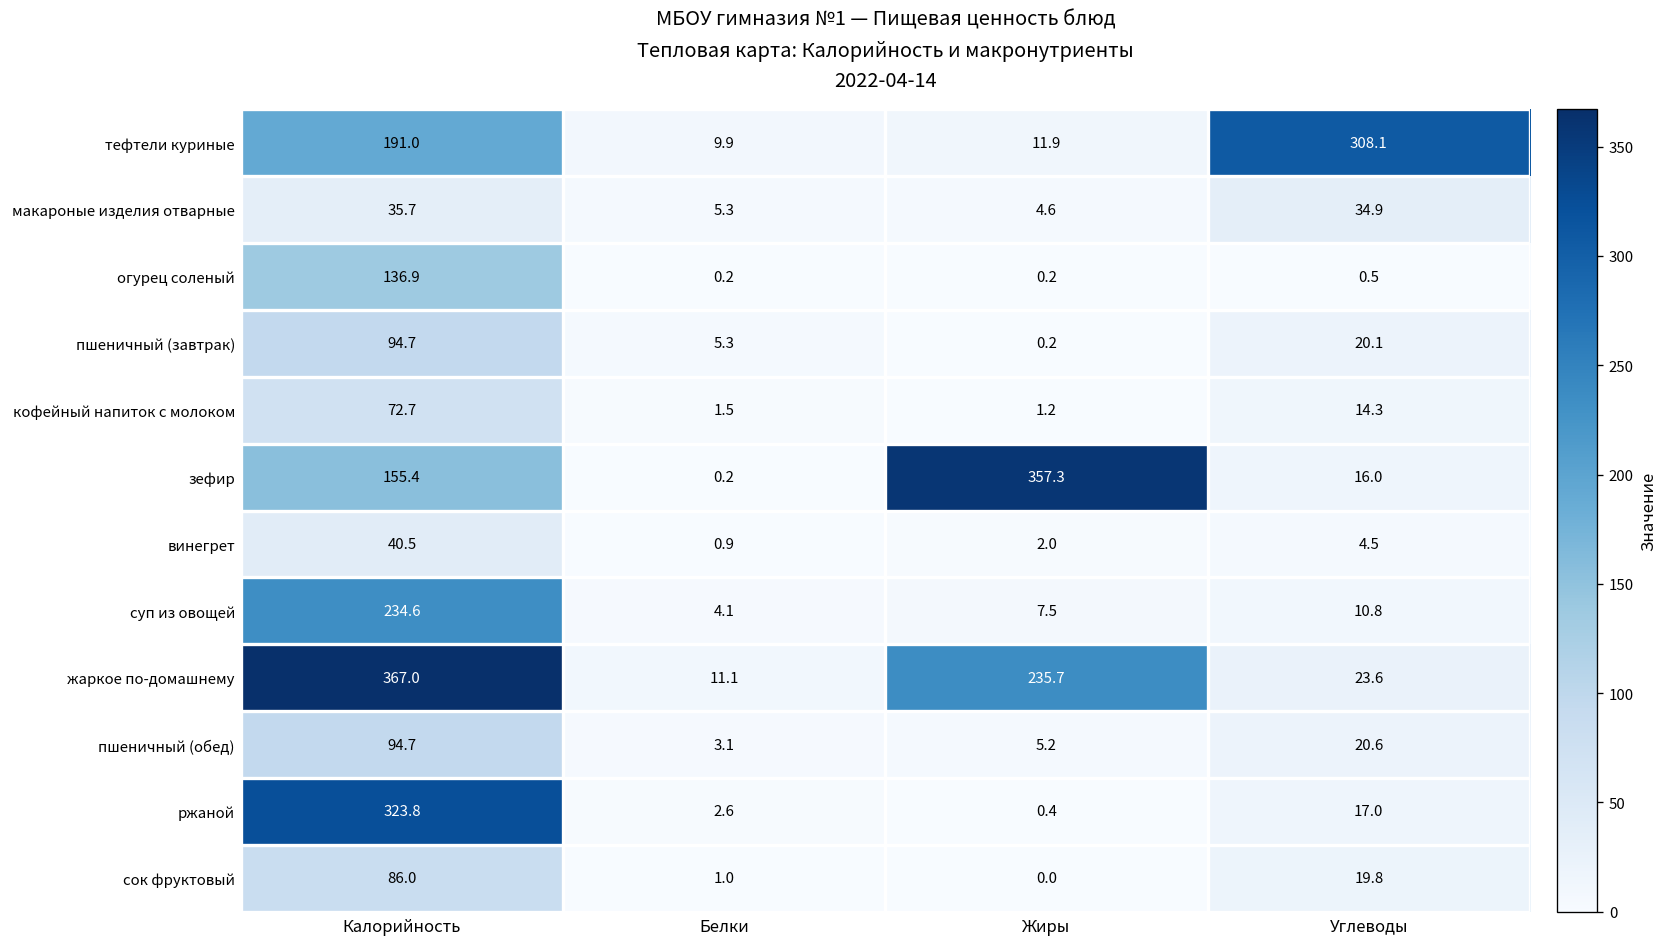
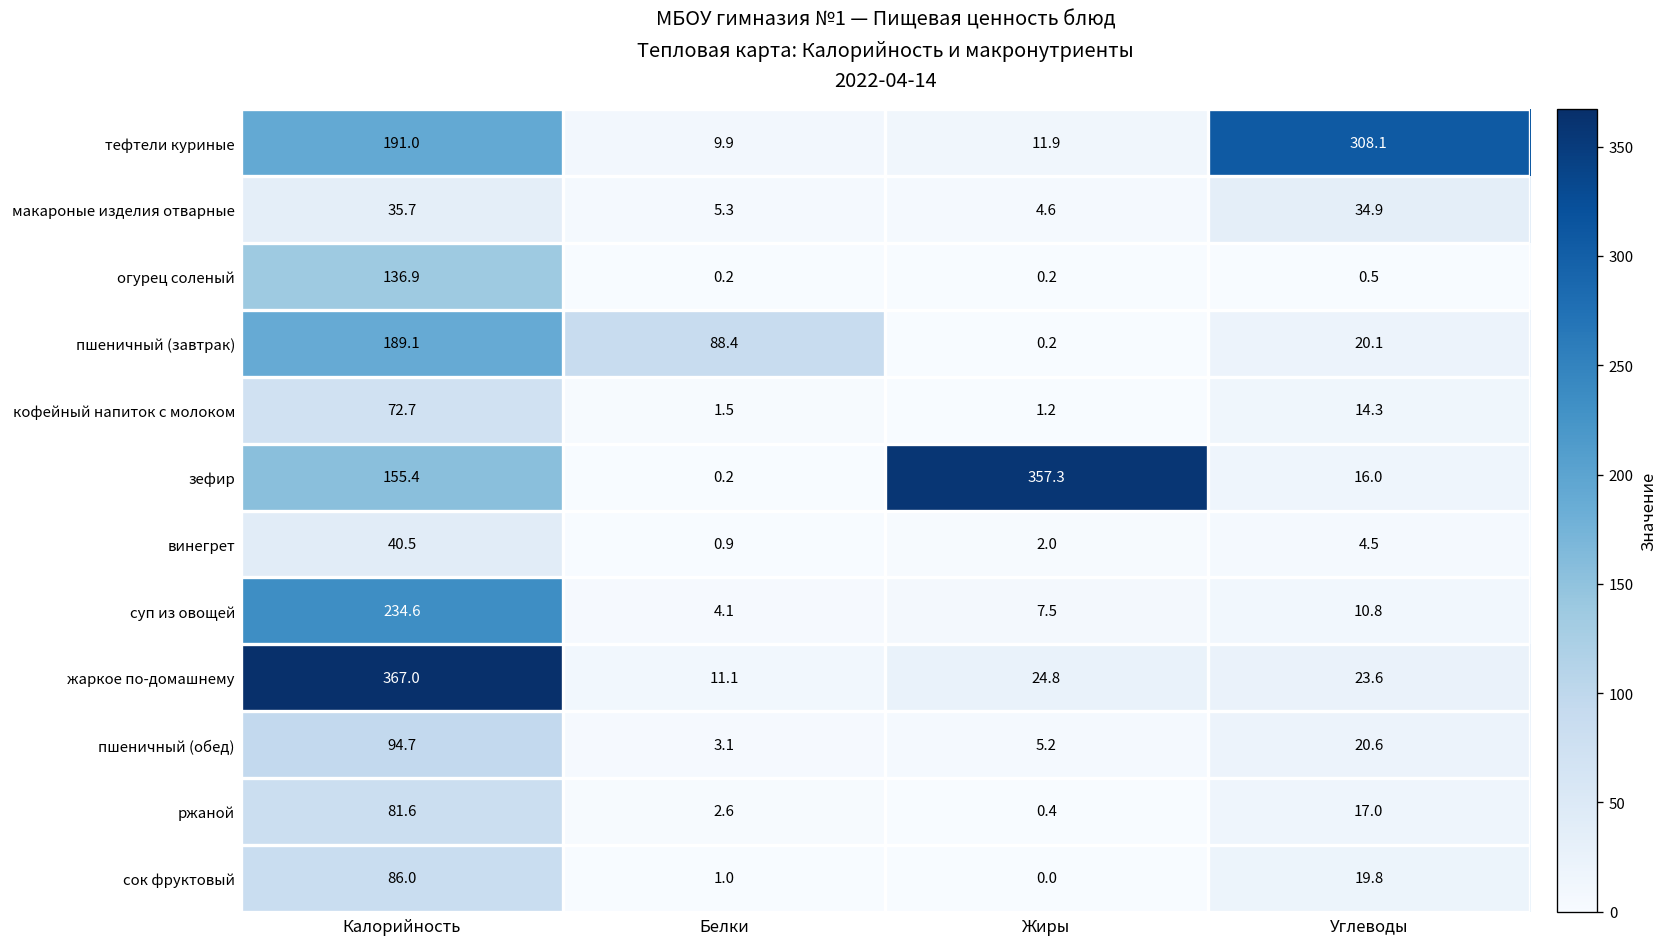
  {
    "тефтели куриные": {
      "Калорийность": 191.0,
      "Белки": 9.9,
      "Жиры": 11.9,
      "Углеводы": 308.1
    },
    "макароные изделия отварные": {
      "Калорийность": 35.7,
      "Белки": 5.3,
      "Жиры": 4.6,
      "Углеводы": 34.9
    },
    "огурец соленый": {
      "Калорийность": 136.9,
      "Белки": 0.2,
      "Жиры": 0.2,
      "Углеводы": 0.5
    },
    "пшеничный (завтрак)": {
-     "Калорийность": 94.7,
-     "Белки": 5.3,
+     "Калорийность": 189.1,
+     "Белки": 88.4,
      "Жиры": 0.2,
      "Углеводы": 20.1
    },
    "кофейный напиток с молоком": {
      "Калорийность": 72.7,
      "Белки": 1.5,
      "Жиры": 1.2,
      "Углеводы": 14.3
    },
    "зефир": {
      "Калорийность": 155.4,
      "Белки": 0.2,
      "Жиры": 357.3,
      "Углеводы": 16.0
    },
    "винегрет": {
      "Калорийность": 40.5,
      "Белки": 0.9,
      "Жиры": 2.0,
      "Углеводы": 4.5
    },
    "суп из овощей": {
      "Калорийность": 234.6,
      "Белки": 4.1,
      "Жиры": 7.5,
      "Углеводы": 10.8
    },
    "жаркое по-домашнему": {
      "Калорийность": 367.0,
      "Белки": 11.1,
-     "Жиры": 235.7,
+     "Жиры": 24.8,
      "Углеводы": 23.6
    },
    "пшеничный (обед)": {
      "Калорийность": 94.7,
      "Белки": 3.1,
      "Жиры": 5.2,
      "Углеводы": 20.6
    },
    "ржаной": {
-     "Калорийность": 323.8,
+     "Калорийность": 81.6,
      "Белки": 2.6,
      "Жиры": 0.4,
      "Углеводы": 17.0
    },
    "сок фруктовый": {
      "Калорийность": 86.0,
      "Белки": 1.0,
      "Жиры": 0.0,
      "Углеводы": 19.8
    }
  }
